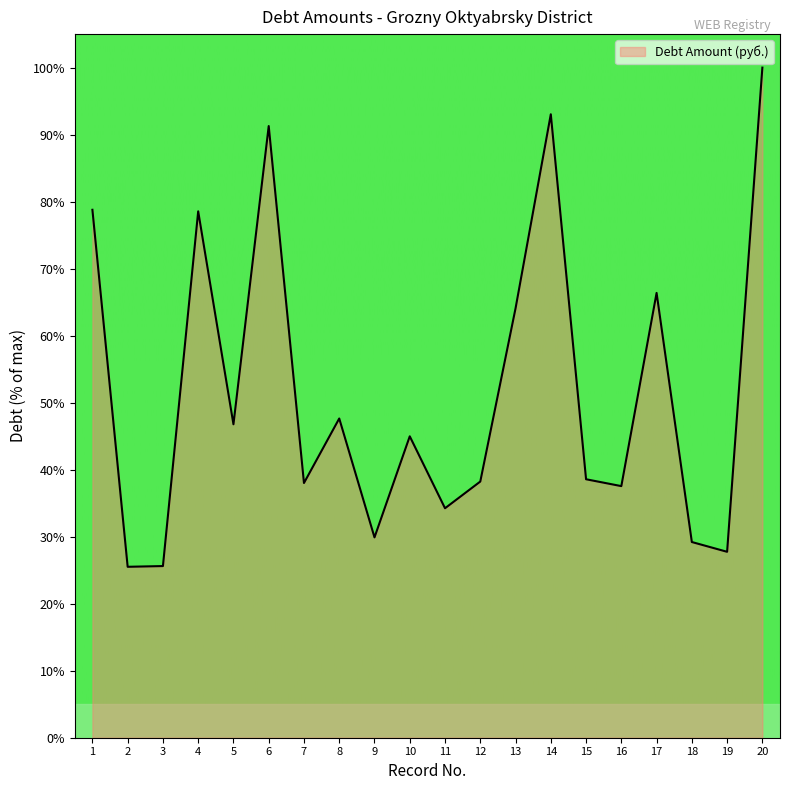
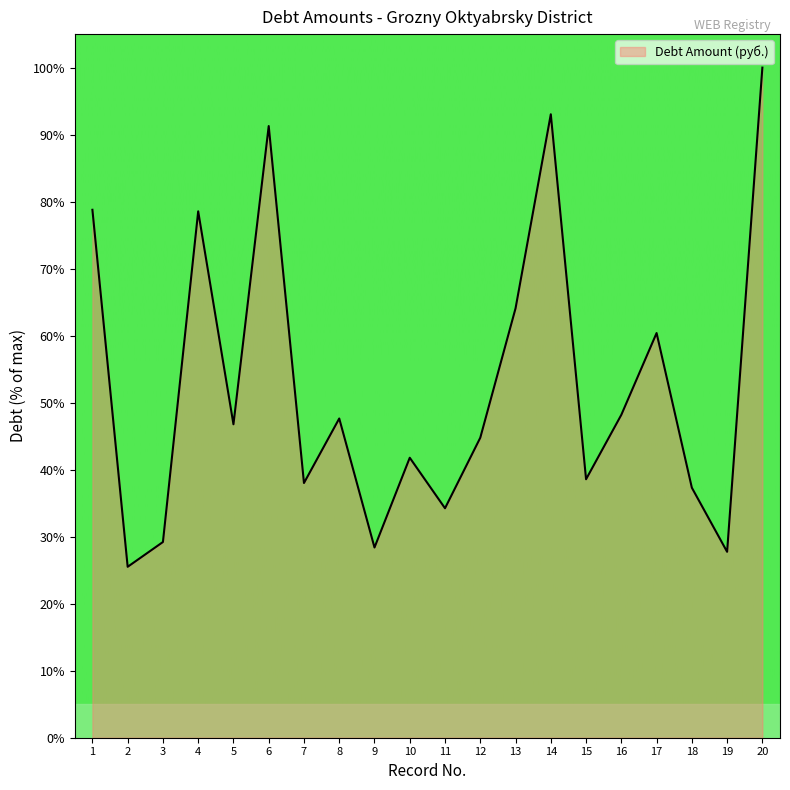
  {
    "1": "79%",
    "2": "26%",
-   "3": "26%",
+   "3": "29%",
    "4": "79%",
    "5": "47%",
    "6": "91%",
    "7": "38%",
    "8": "48%",
-   "9": "30%",
-   "10": "45%",
+   "9": "28%",
+   "10": "42%",
    "11": "34%",
-   "12": "38%",
+   "12": "45%",
    "13": "64%",
    "14": "93%",
    "15": "39%",
-   "16": "38%",
-   "17": "66%",
-   "18": "29%",
+   "16": "48%",
+   "17": "60%",
+   "18": "37%",
    "19": "28%",
    "20": "100%"
  }
